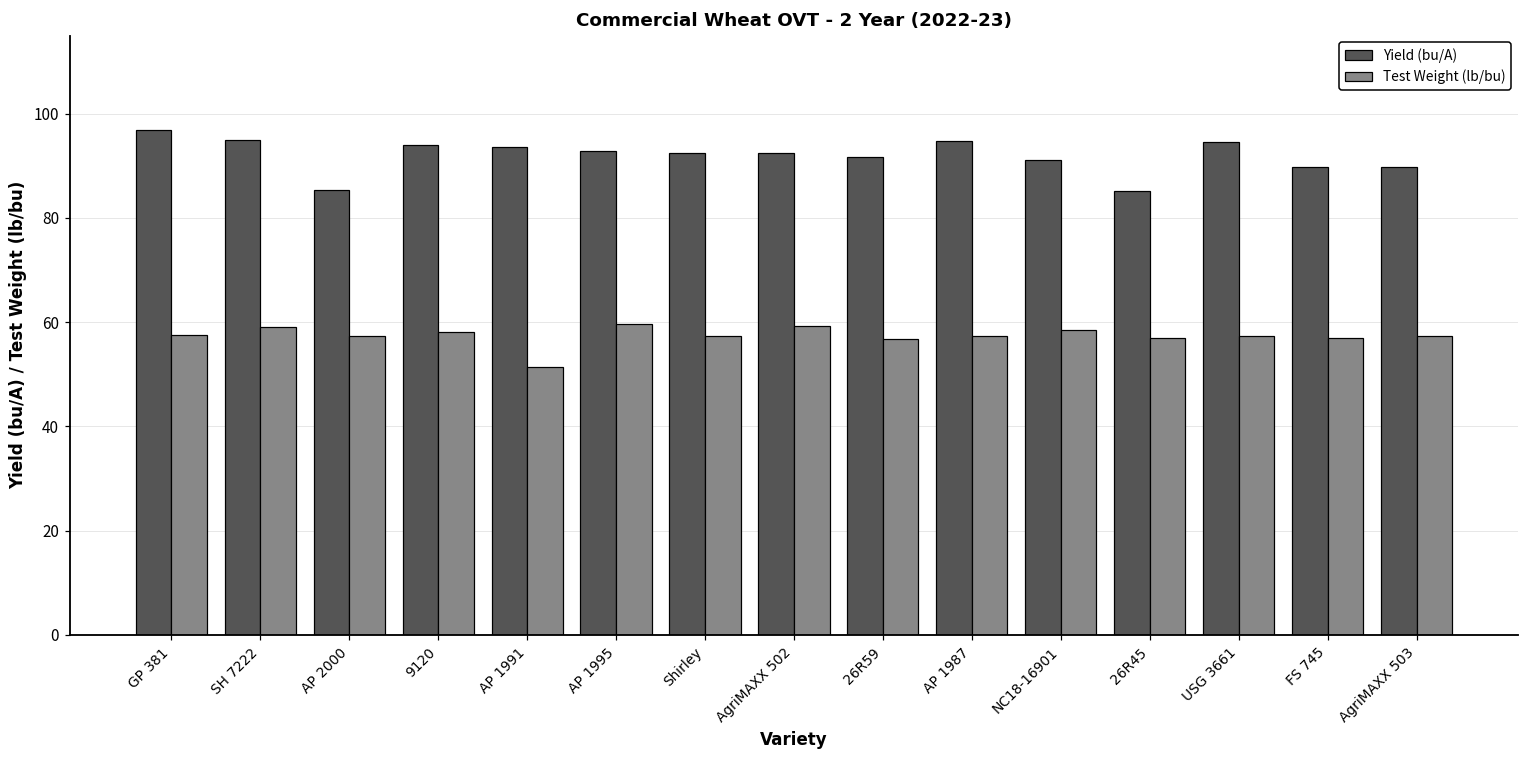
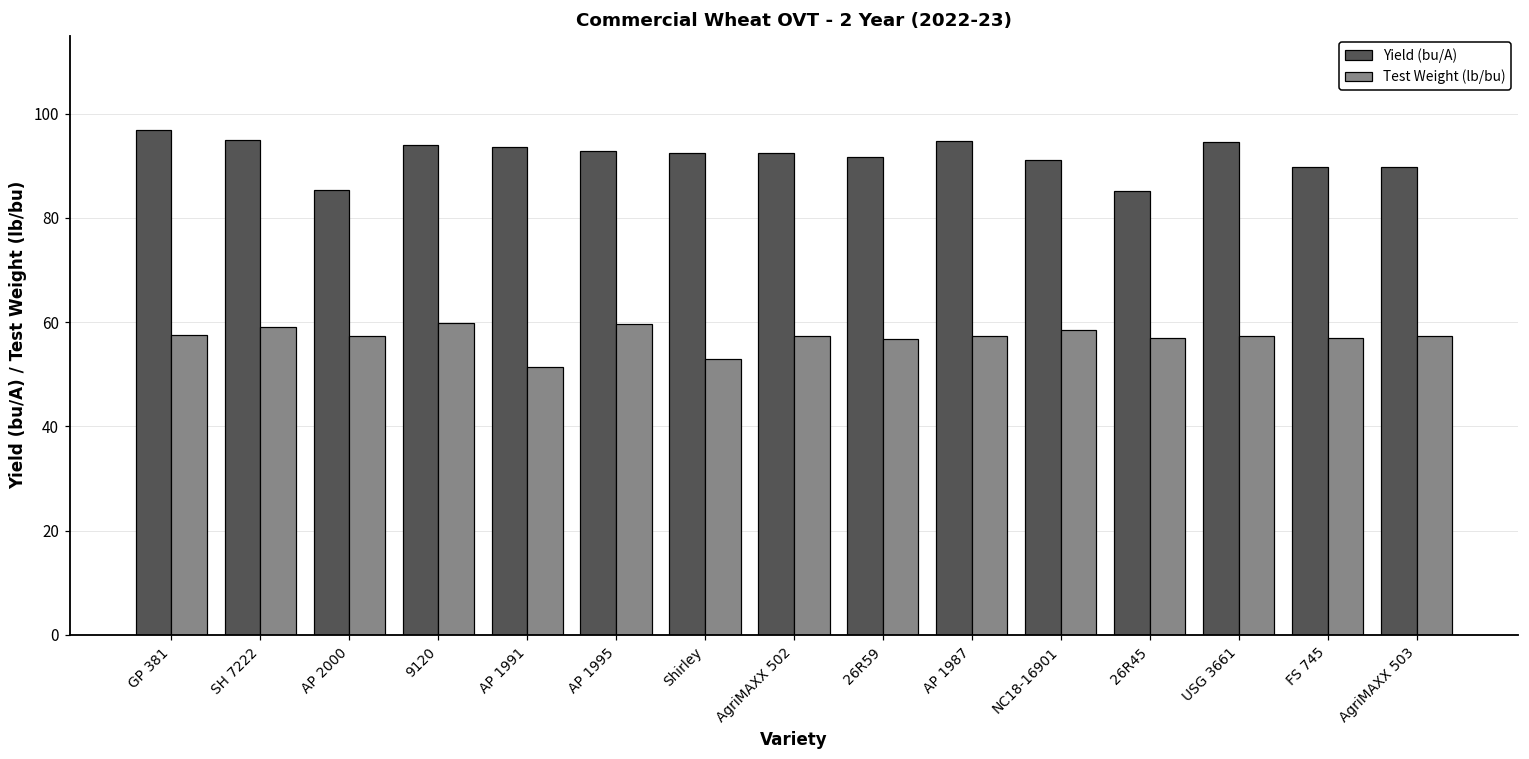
  {
    "Yield (bu/A)": {
      "GP 381": 97,
      "SH 7222": 95,
      "AP 2000": 85,
      "9120": 94,
      "AP 1991": 94,
      "AP 1995": 93,
      "Shirley": 93,
      "AgriMAXX 502": 92,
      "26R59": 92,
      "AP 1987": 95,
      "NC18-16901": 91,
      "26R45": 85,
      "USG 3661": 95,
      "FS 745": 90,
      "AgriMAXX 503": 90
    },
    "Test Weight (lb/bu)": {
      "GP 381": 58,
      "SH 7222": 59,
      "AP 2000": 57,
-     "9120": 58,
+     "9120": 60,
      "AP 1991": 51,
      "AP 1995": 60,
-     "Shirley": 57,
-     "AgriMAXX 502": 59,
+     "Shirley": 53,
+     "AgriMAXX 502": 57,
      "26R59": 57,
      "AP 1987": 57,
      "NC18-16901": 59,
      "26R45": 57,
      "USG 3661": 57,
      "FS 745": 57,
      "AgriMAXX 503": 57
    }
  }
